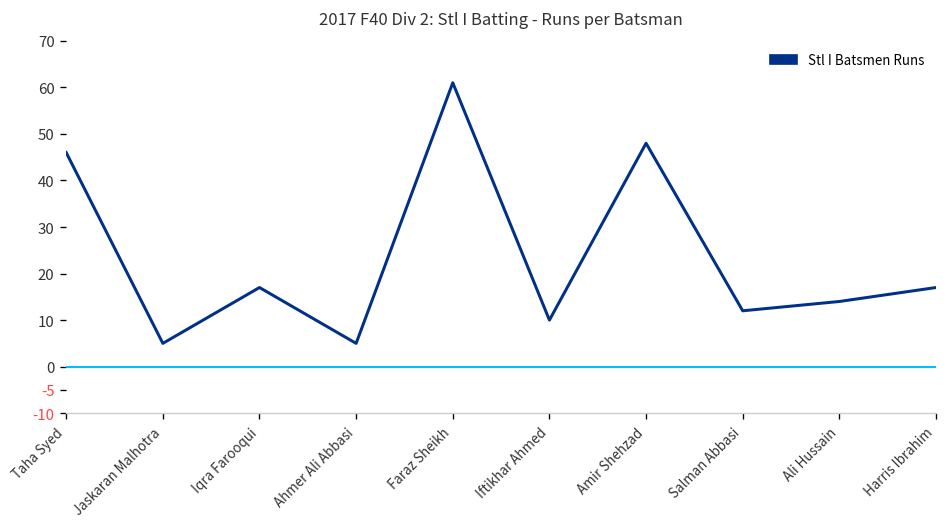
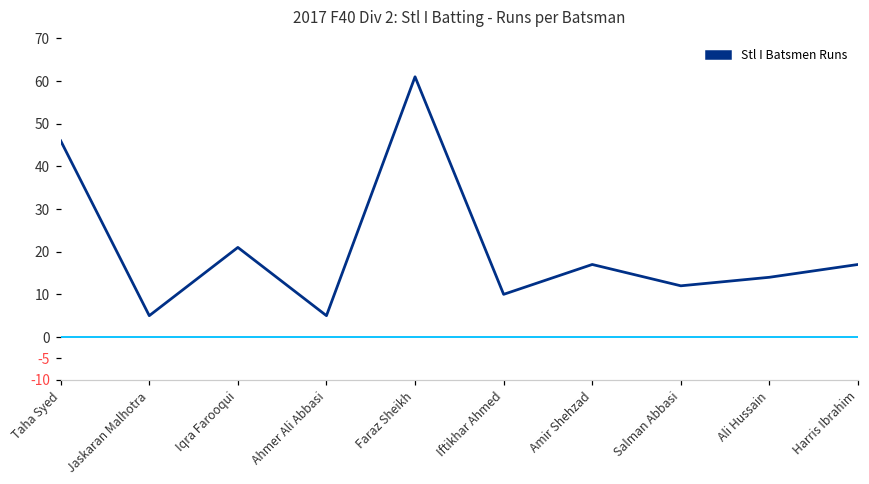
  {
    "Taha Syed": 46,
    "Jaskaran Malhotra": 5,
-   "Iqra Farooqui": 17,
+   "Iqra Farooqui": 21,
    "Ahmer Ali Abbasi": 5,
    "Faraz Sheikh": 61,
    "Iftikhar Ahmed": 10,
-   "Amir Shehzad": 48,
+   "Amir Shehzad": 17,
    "Salman Abbasi": 12,
    "Ali Hussain": 14,
    "Harris Ibrahim": 17
  }
